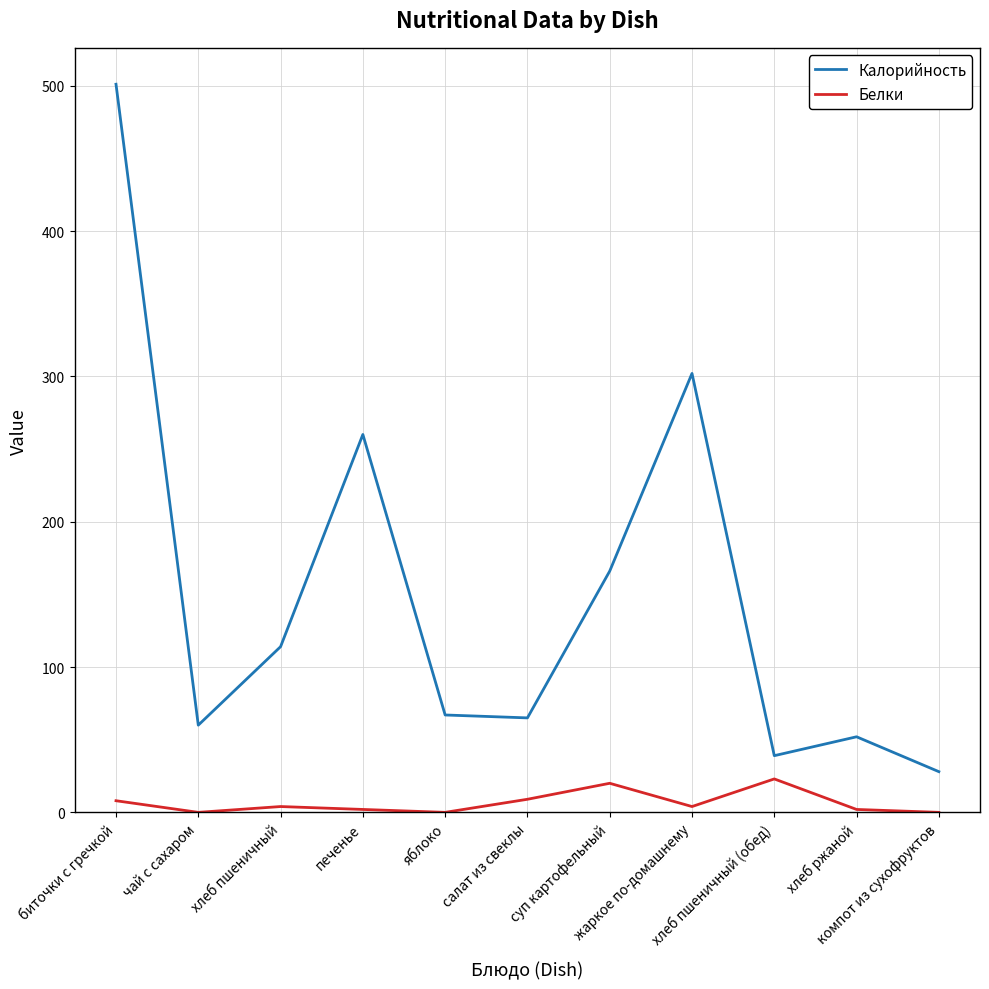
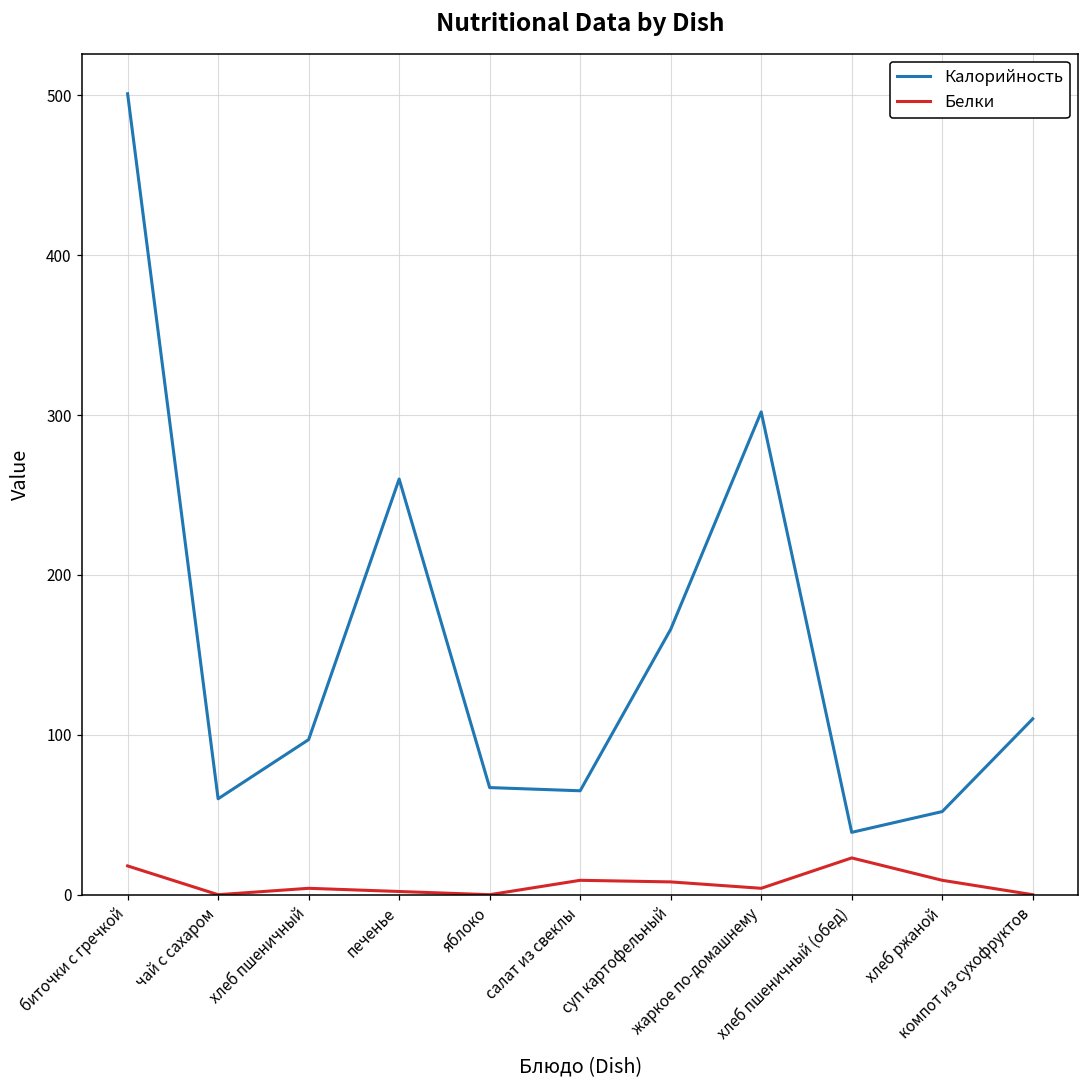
  {
    "Калорийность": {
      "биточки с гречкой": 501,
      "чай с сахаром": 60,
-     "хлеб пшеничный": 114,
+     "хлеб пшеничный": 97,
      "печенье": 260,
      "яблоко": 67,
      "салат из свеклы": 65,
      "суп картофельный": 166,
      "жаркое по-домашнему": 302,
      "хлеб пшеничный (обед)": 39,
      "хлеб ржаной": 52,
-     "компот из сухофруктов": 28
+     "компот из сухофруктов": 110
    },
    "Белки": {
-     "биточки с гречкой": 8,
+     "биточки с гречкой": 18,
      "чай с сахаром": 0,
      "хлеб пшеничный": 4,
      "печенье": 2,
      "яблоко": 0,
      "салат из свеклы": 9,
-     "суп картофельный": 20,
+     "суп картофельный": 8,
      "жаркое по-домашнему": 4,
      "хлеб пшеничный (обед)": 23,
-     "хлеб ржаной": 2,
+     "хлеб ржаной": 9,
      "компот из сухофруктов": 0
    }
  }
